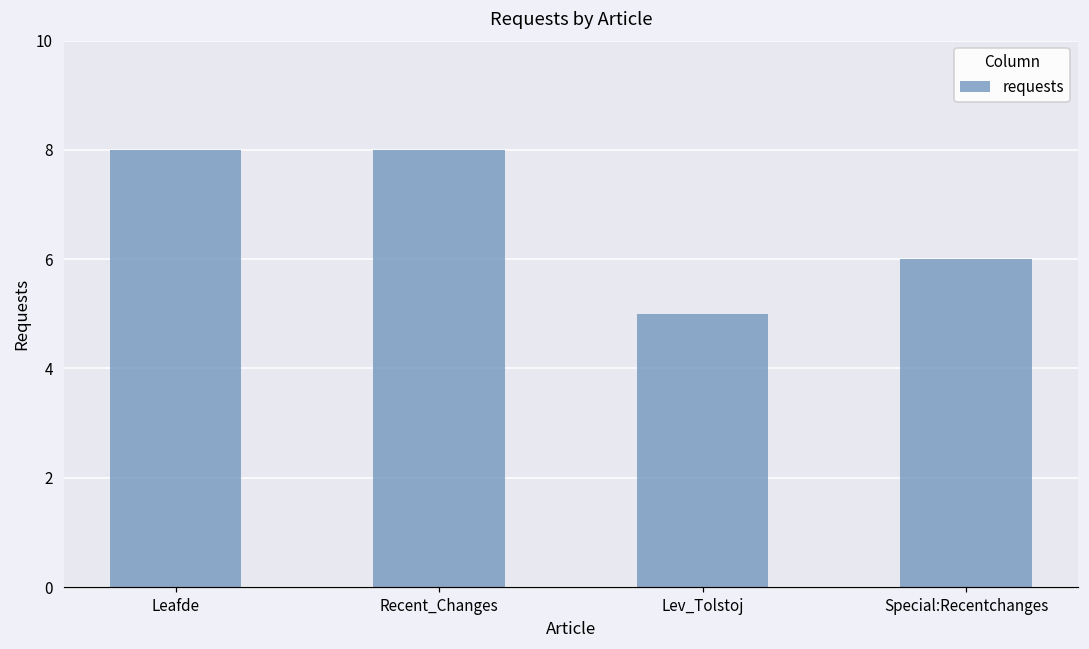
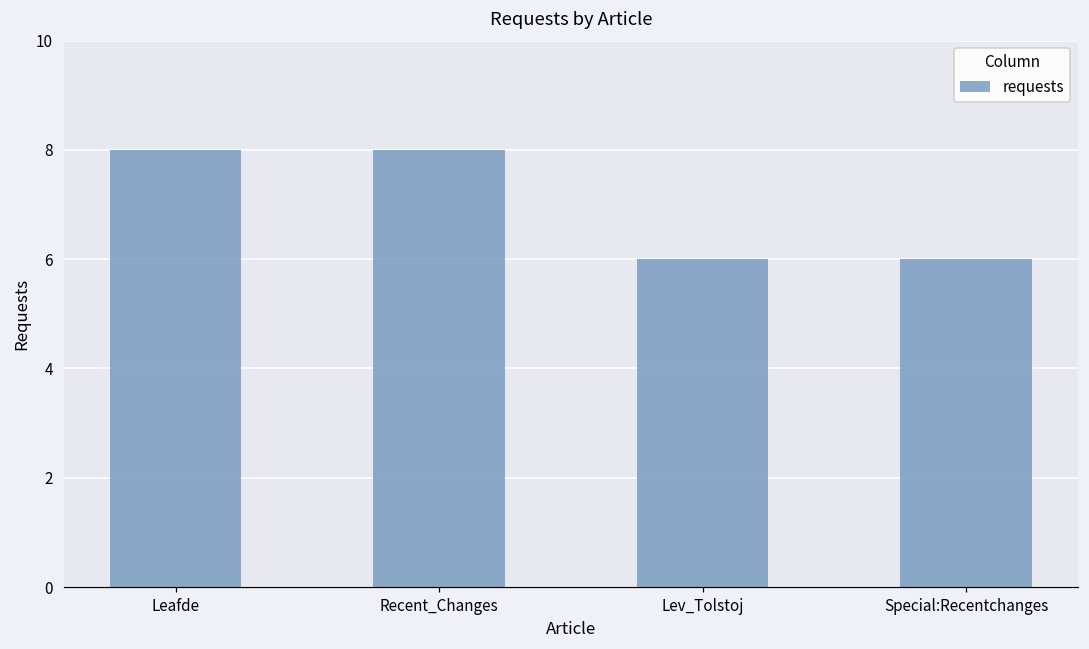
  {
    "Leafde": 8,
    "Recent_Changes": 8,
-   "Lev_Tolstoj": 5,
+   "Lev_Tolstoj": 6,
    "Special:Recentchanges": 6
  }
